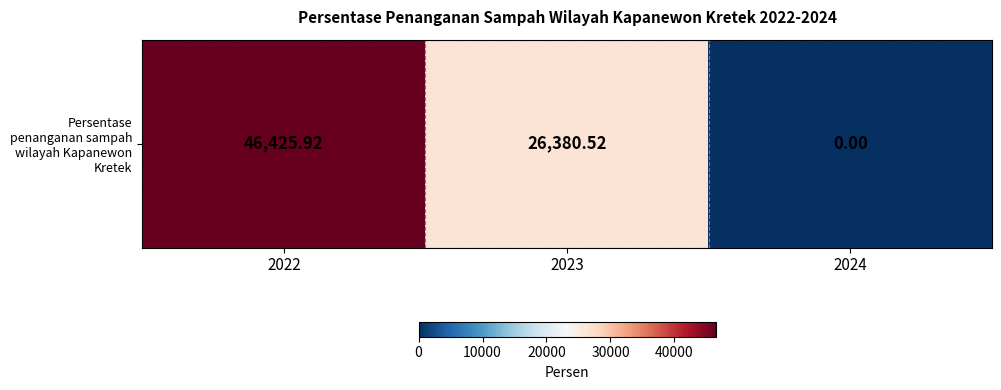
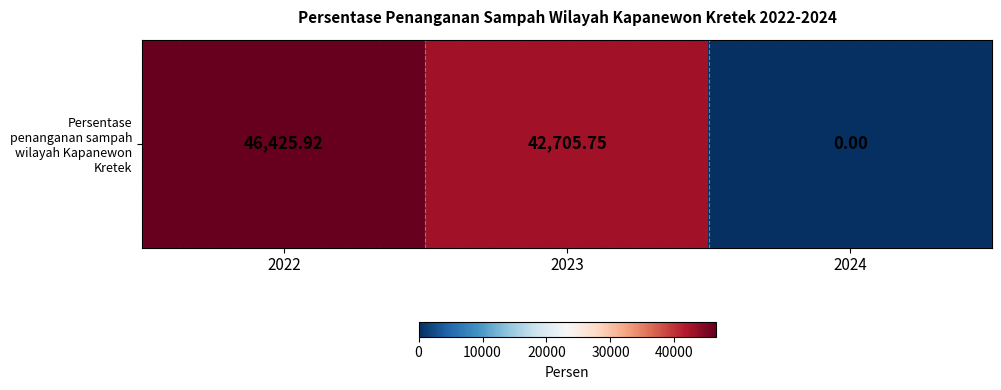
  {
    "Persentase penanganan sampah wilayah Kapanewon Kretek": {
      "2022": "46,425.92",
-     "2023": "26,380.52",
+     "2023": "42,705.75",
      "2024": "0.00"
    }
  }
